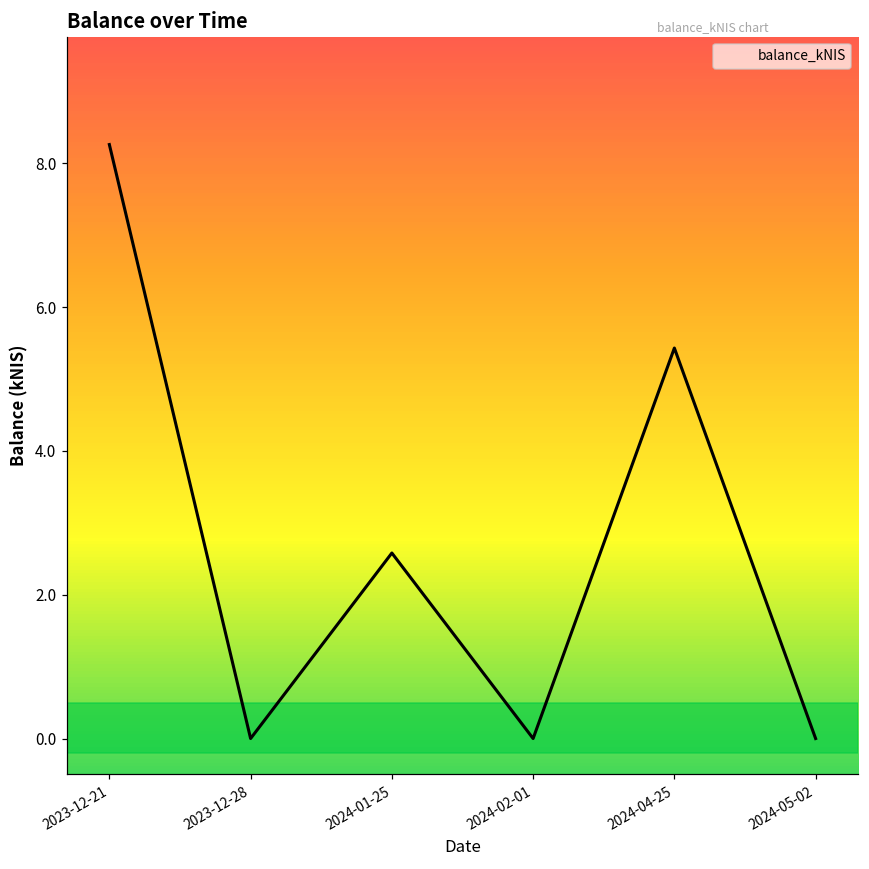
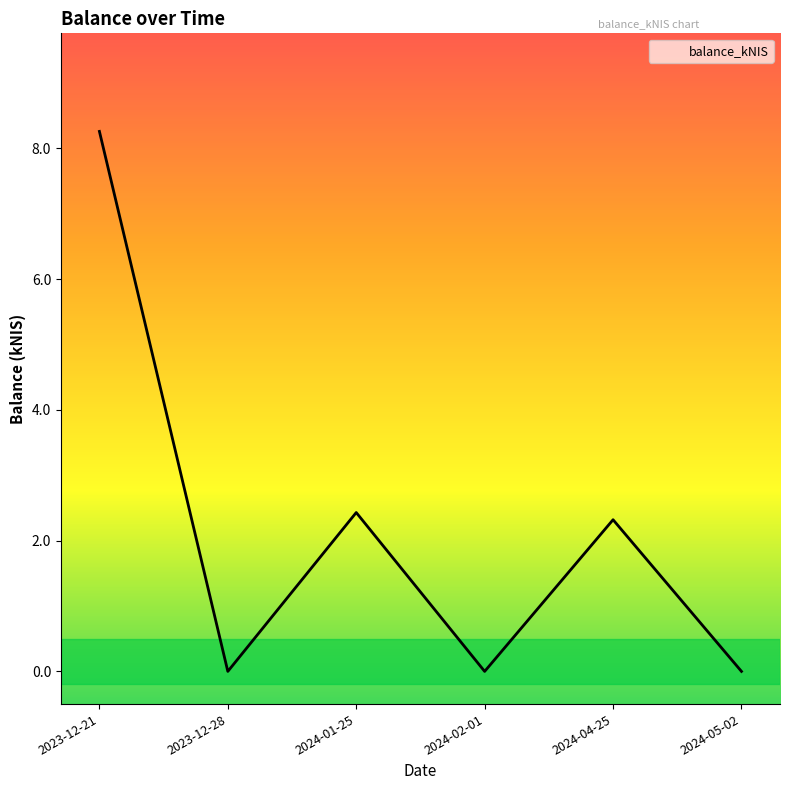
  {
    "2023-12-21": 8.3,
-   "2024-01-25": 2.6,
-   "2024-04-25": 5.4
+   "2024-01-25": 2.4,
+   "2024-04-25": 2.3
  }
